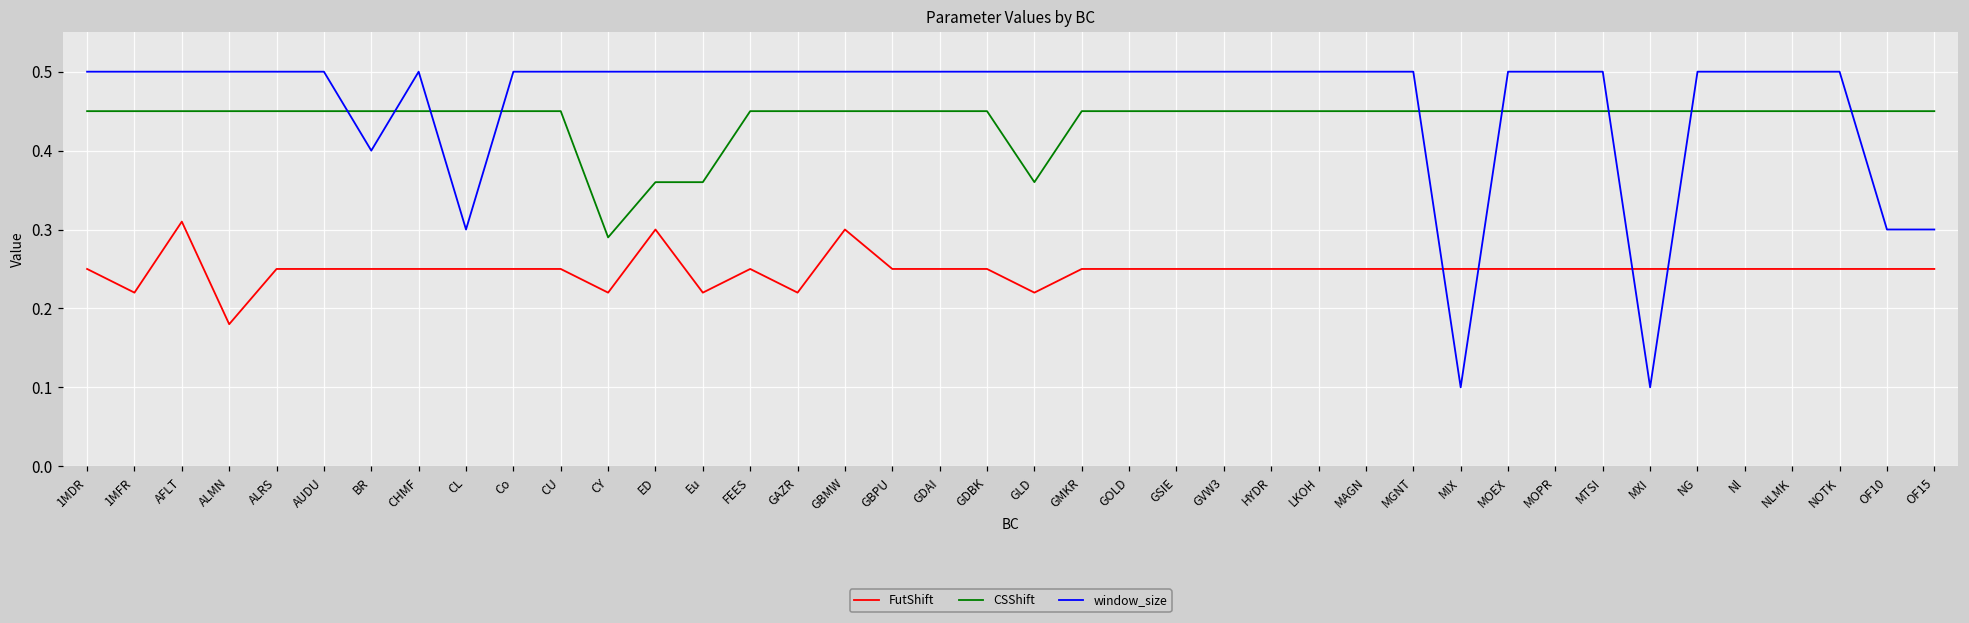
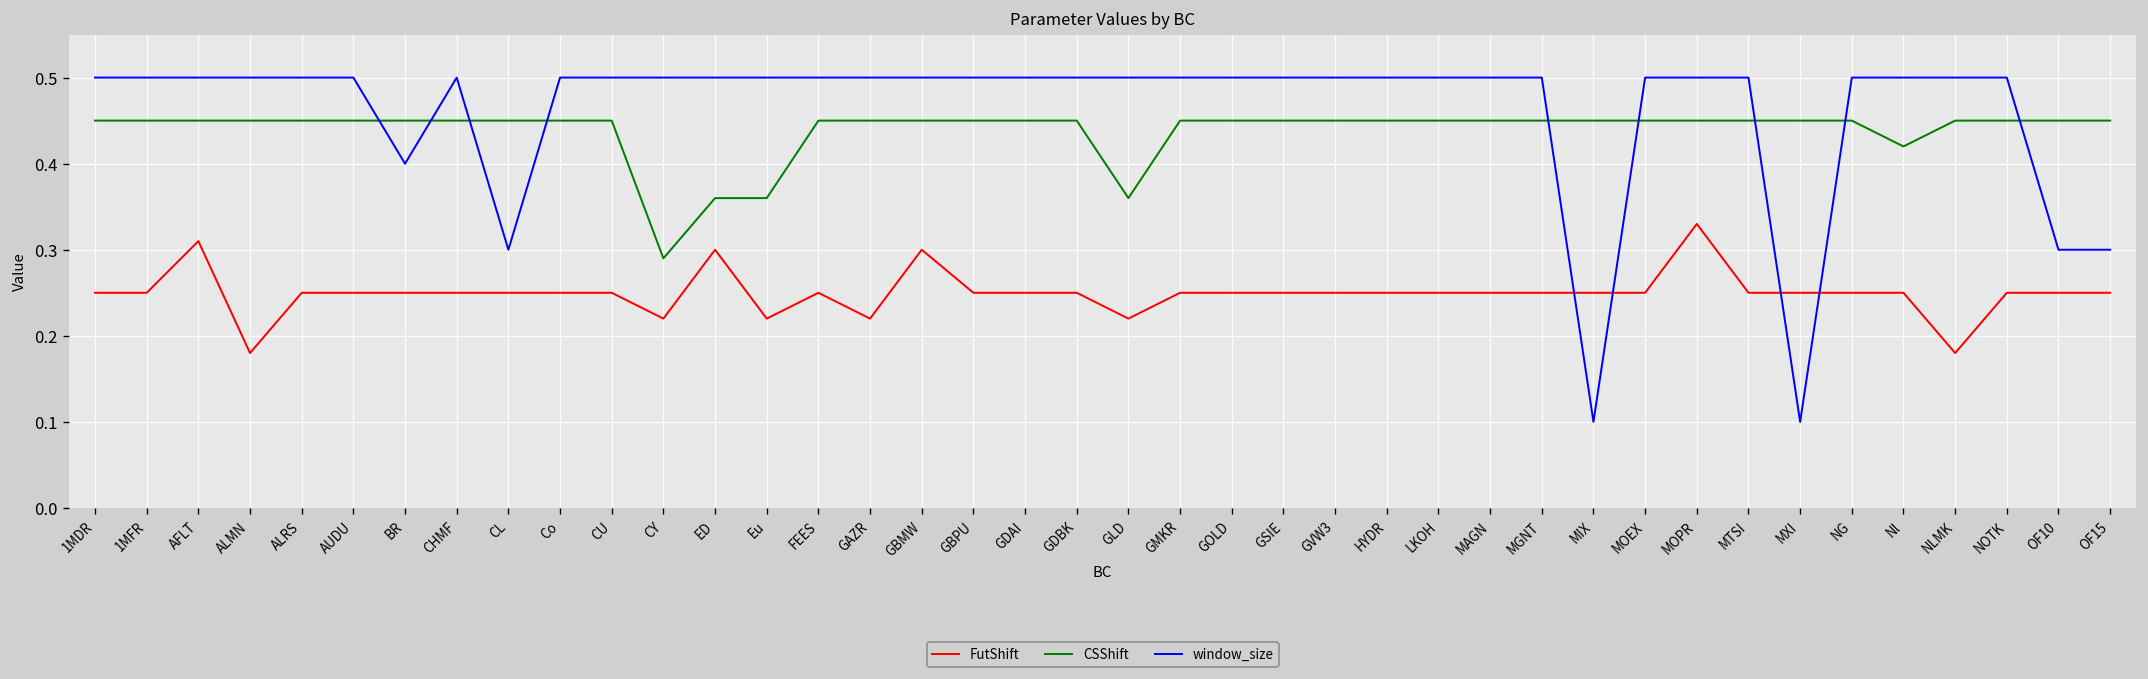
  {
    "FutShift": {
      "1MDR": 0.25,
-     "1MFR": 0.22,
+     "1MFR": 0.25,
      "AFLT": 0.31,
      "ALMN": 0.18,
      "ALRS": 0.25,
      "AUDU": 0.25,
      "BR": 0.25,
      "CHMF": 0.25,
      "CL": 0.25,
      "Co": 0.25,
      "CU": 0.25,
      "CY": 0.22,
      "ED": 0.30,
      "Eu": 0.22,
      "FEES": 0.25,
      "GAZR": 0.22,
      "GBMW": 0.30,
      "GBPU": 0.25,
      "GDAI": 0.25,
      "GDBK": 0.25,
      "GLD": 0.22,
      "GMKR": 0.25,
      "GOLD": 0.25,
      "GSIE": 0.25,
      "GVW3": 0.25,
      "HYDR": 0.25,
      "LKOH": 0.25,
      "MAGN": 0.25,
      "MGNT": 0.25,
      "MIX": 0.25,
      "MOEX": 0.25,
-     "MOPR": 0.25,
+     "MOPR": 0.33,
      "MTSI": 0.25,
      "MXI": 0.25,
      "NG": 0.25,
      "Nl": 0.25,
-     "NLMK": 0.25,
+     "NLMK": 0.18,
      "NOTK": 0.25,
      "OF10": 0.25,
      "OF15": 0.25
    },
    "CSShift": {
      "1MDR": 0.45,
      "1MFR": 0.45,
      "AFLT": 0.45,
      "ALMN": 0.45,
      "ALRS": 0.45,
      "AUDU": 0.45,
      "BR": 0.45,
      "CHMF": 0.45,
      "CL": 0.45,
      "Co": 0.45,
      "CU": 0.45,
      "CY": 0.29,
      "ED": 0.36,
      "Eu": 0.36,
      "FEES": 0.45,
      "GAZR": 0.45,
      "GBMW": 0.45,
      "GBPU": 0.45,
      "GDAI": 0.45,
      "GDBK": 0.45,
      "GLD": 0.36,
      "GMKR": 0.45,
      "GOLD": 0.45,
      "GSIE": 0.45,
      "GVW3": 0.45,
      "HYDR": 0.45,
      "LKOH": 0.45,
      "MAGN": 0.45,
      "MGNT": 0.45,
      "MIX": 0.45,
      "MOEX": 0.45,
      "MOPR": 0.45,
      "MTSI": 0.45,
      "MXI": 0.45,
      "NG": 0.45,
-     "Nl": 0.45,
+     "Nl": 0.42,
      "NLMK": 0.45,
      "NOTK": 0.45,
      "OF10": 0.45,
      "OF15": 0.45
    },
    "window_size": {
      "1MDR": 0.50,
      "1MFR": 0.50,
      "AFLT": 0.50,
      "ALMN": 0.50,
      "ALRS": 0.50,
      "AUDU": 0.50,
      "BR": 0.40,
      "CHMF": 0.50,
      "CL": 0.30,
      "Co": 0.50,
      "CU": 0.50,
      "CY": 0.50,
      "ED": 0.50,
      "Eu": 0.50,
      "FEES": 0.50,
      "GAZR": 0.50,
      "GBMW": 0.50,
      "GBPU": 0.50,
      "GDAI": 0.50,
      "GDBK": 0.50,
      "GLD": 0.50,
      "GMKR": 0.50,
      "GOLD": 0.50,
      "GSIE": 0.50,
      "GVW3": 0.50,
      "HYDR": 0.50,
      "LKOH": 0.50,
      "MAGN": 0.50,
      "MGNT": 0.50,
      "MIX": 0.10,
      "MOEX": 0.50,
      "MOPR": 0.50,
      "MTSI": 0.50,
      "MXI": 0.10,
      "NG": 0.50,
      "Nl": 0.50,
      "NLMK": 0.50,
      "NOTK": 0.50,
      "OF10": 0.30,
      "OF15": 0.30
    }
  }
